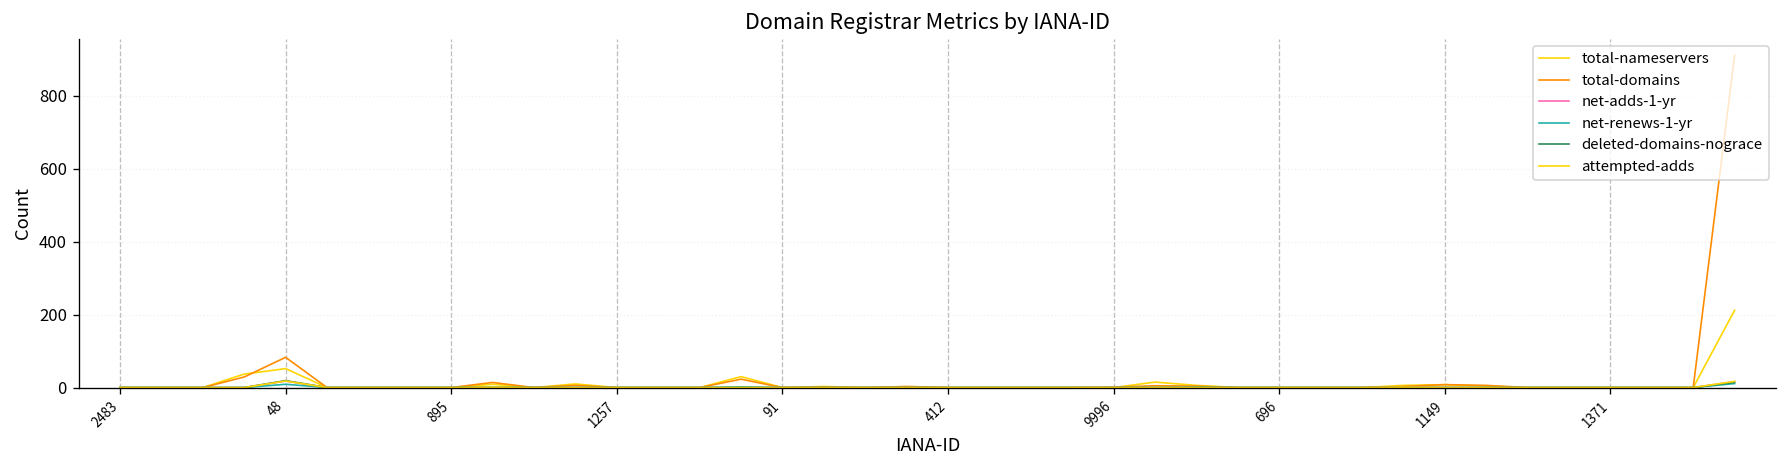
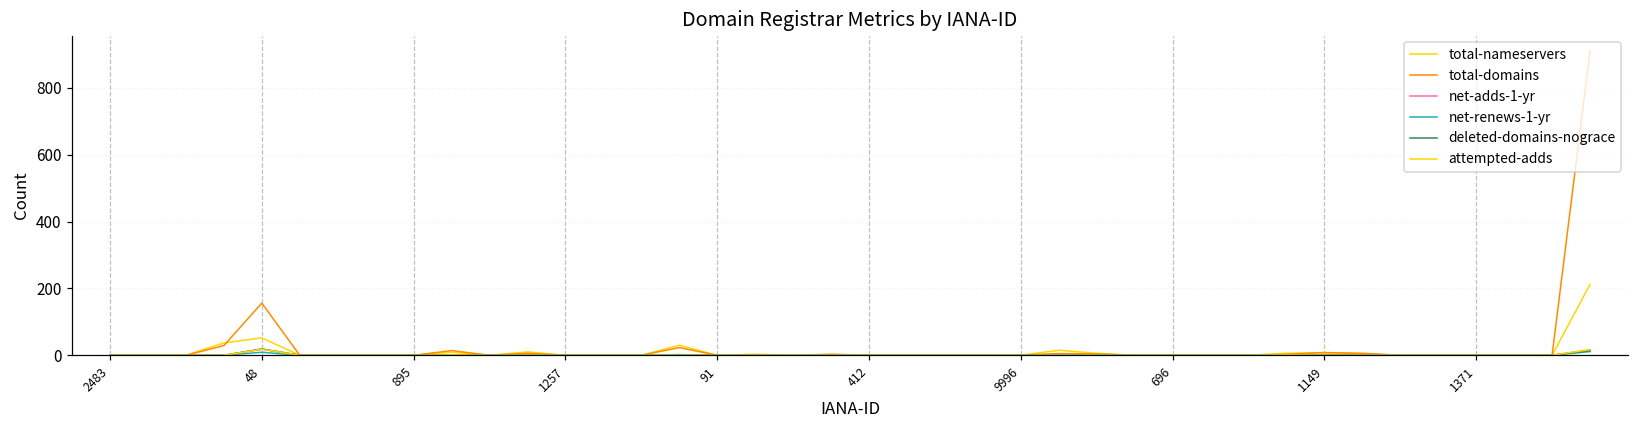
  {
    "total-domains": {
-     "48": 80
+     "48": 160
    },
    "net-renews-1-yr": {
      "48": 10
    }
  }
